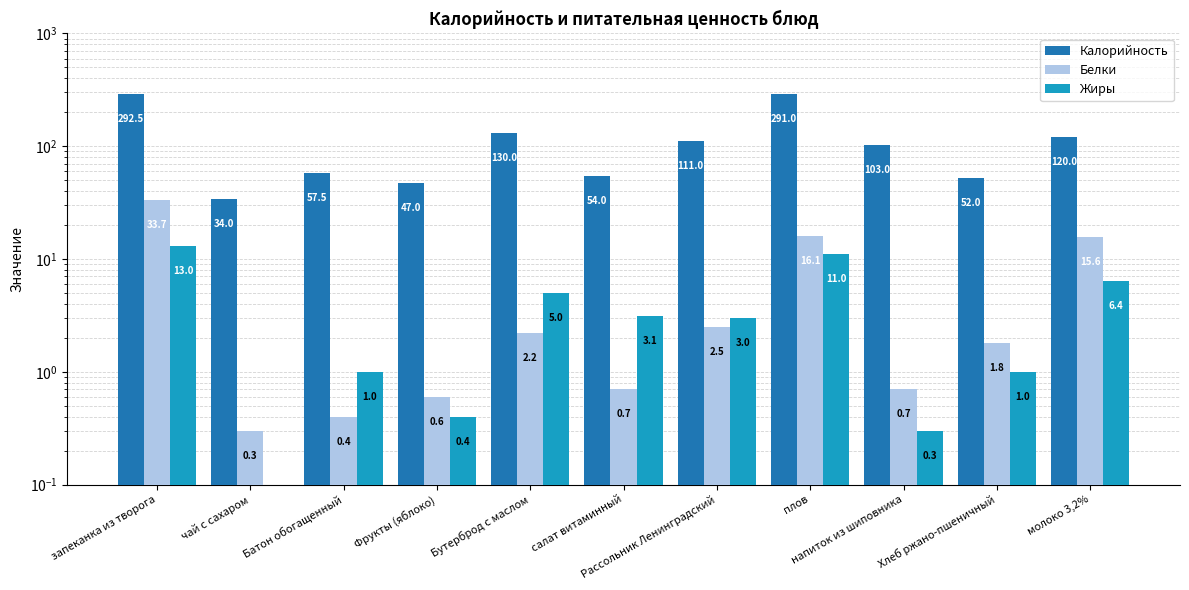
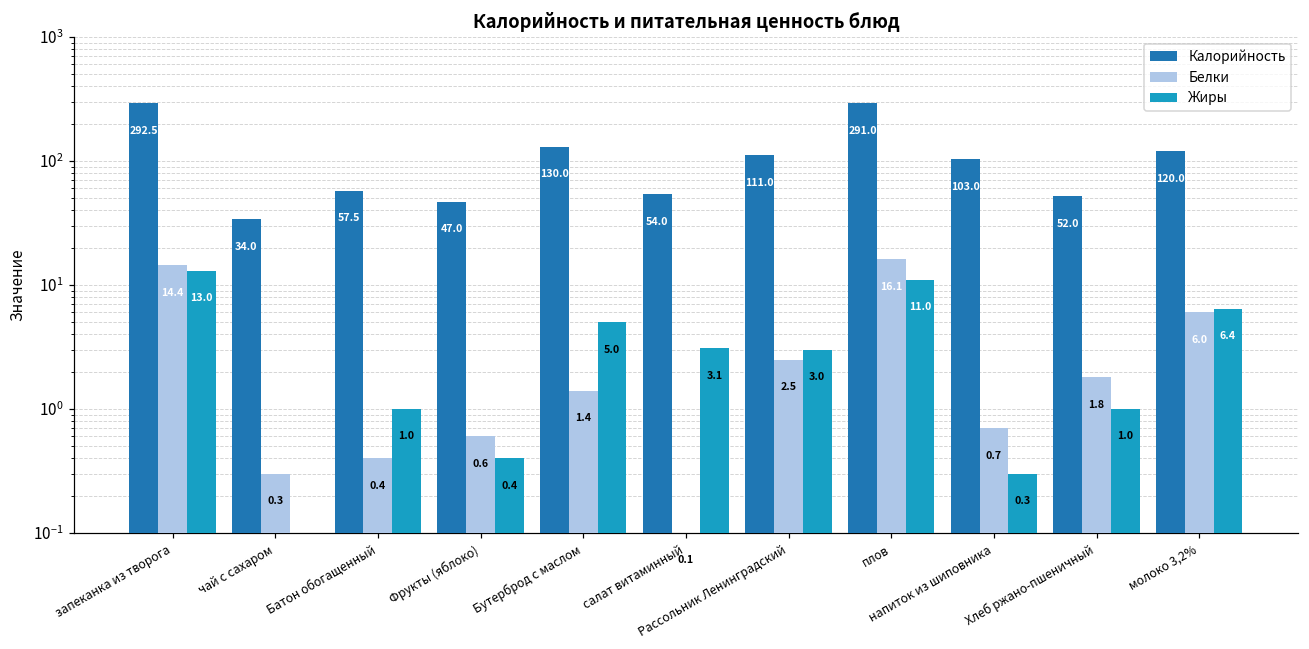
  {
    "Белки": {
-     "запеканка из творога": 33.7,
+     "запеканка из творога": 14.4,
      "чай с сахаром": 0.3,
      "Батон обогащенный": 0.4,
      "Фрукты (яблоко)": 0.6,
-     "Бутерброд с маслом": 2.2,
-     "салат витаминный": 0.7,
+     "Бутерброд с маслом": 1.4,
+     "салат витаминный": 0.1,
      "Рассольник Ленинградский": 2.5,
      "плов": 16.1,
      "напиток из шиповника": 0.7,
      "Хлеб ржано-пшеничный": 1.8,
-     "молоко 3,2%": 15.6
+     "молоко 3,2%": 6.0
    }
  }
